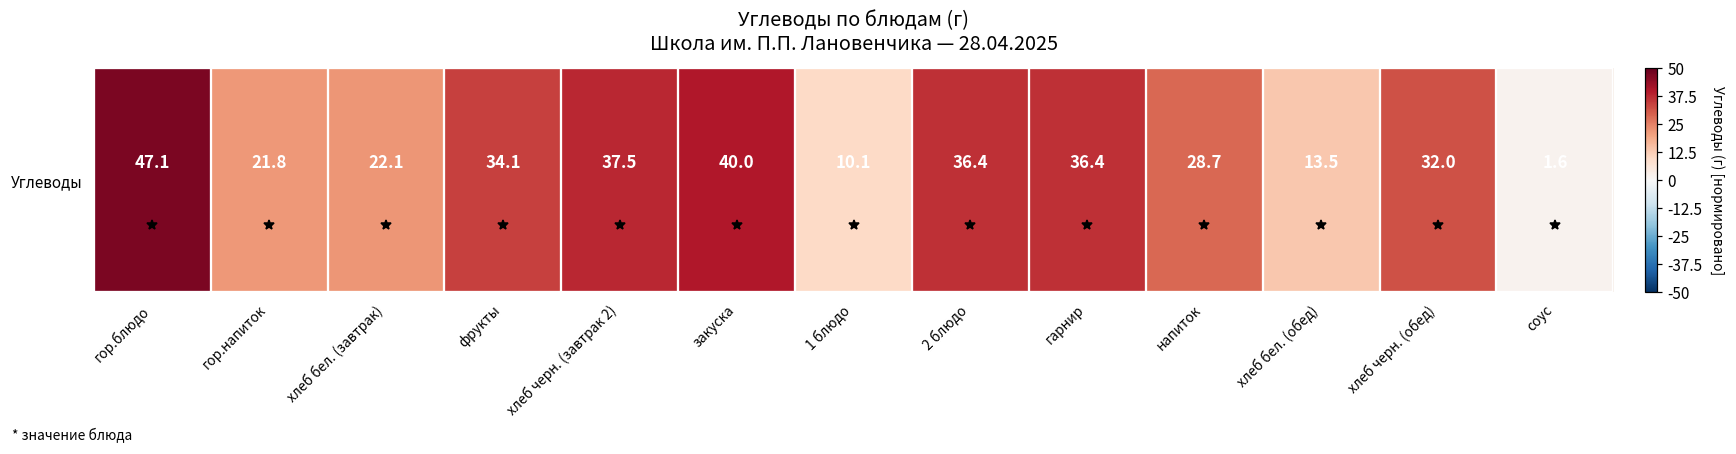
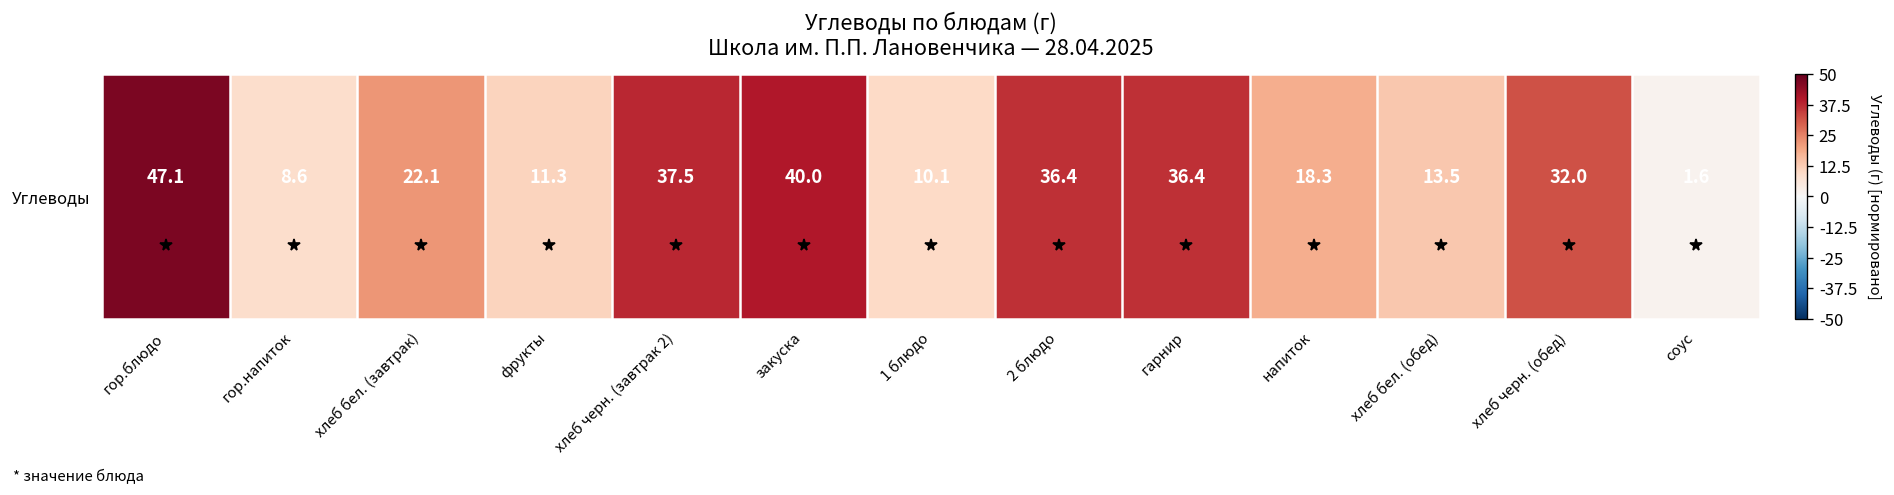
  {
    "Углеводы": {
      "гор.блюдо": 47.1,
-     "гор.напиток": 21.8,
+     "гор.напиток": 8.6,
      "хлеб бел. (завтрак)": 22.1,
-     "фрукты": 34.1,
+     "фрукты": 11.3,
      "хлеб черн. (завтрак 2)": 37.5,
      "закуска": 40.0,
      "1 блюдо": 10.1,
      "2 блюдо": 36.4,
      "гарнир": 36.4,
-     "напиток": 28.7,
+     "напиток": 18.3,
      "хлеб бел. (обед)": 13.5,
      "хлеб черн. (обед)": 32.0
    }
  }
